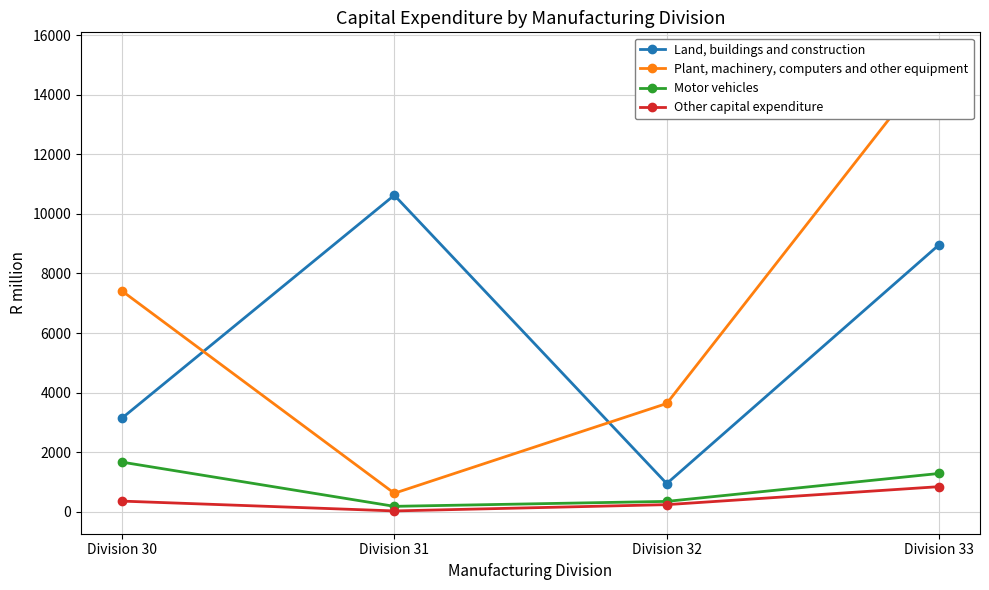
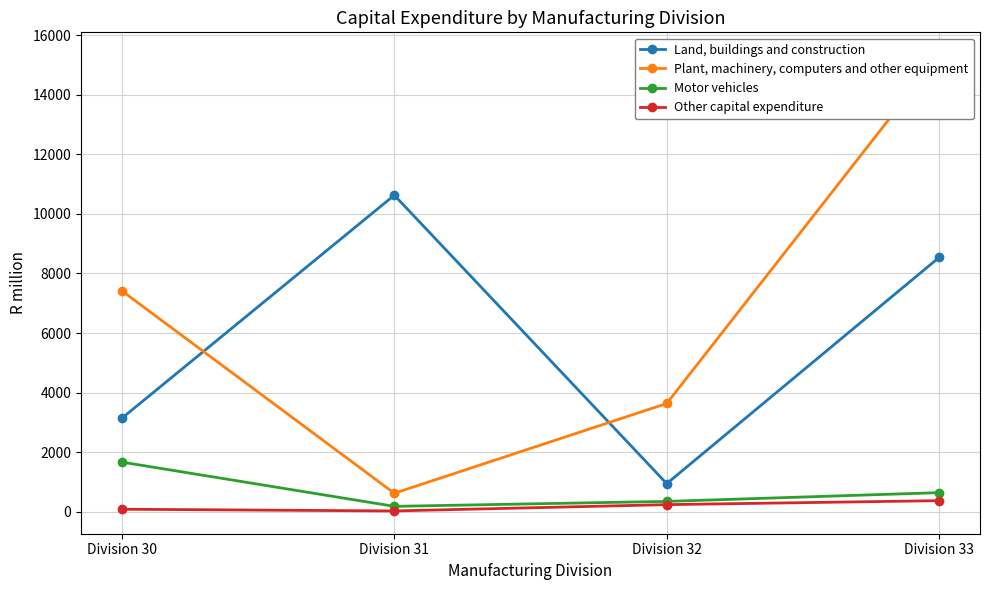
  {
    "Land, buildings and construction": {
      "Division 30": 3100,
      "Division 31": 10600,
      "Division 32": 900,
-     "Division 33": 9000
+     "Division 33": 8500
    },
    "Plant, machinery, computers and other equipment": {
      "Division 30": 7400,
      "Division 31": 600,
      "Division 32": 3600
    },
    "Motor vehicles": {
      "Division 30": 1700,
      "Division 31": 200,
      "Division 32": 300,
-     "Division 33": 1300
+     "Division 33": 600
    },
    "Other capital expenditure": {
-     "Division 30": 400,
+     "Division 30": 100,
      "Division 31": 0,
      "Division 32": 200,
-     "Division 33": 800
+     "Division 33": 400
    }
  }
